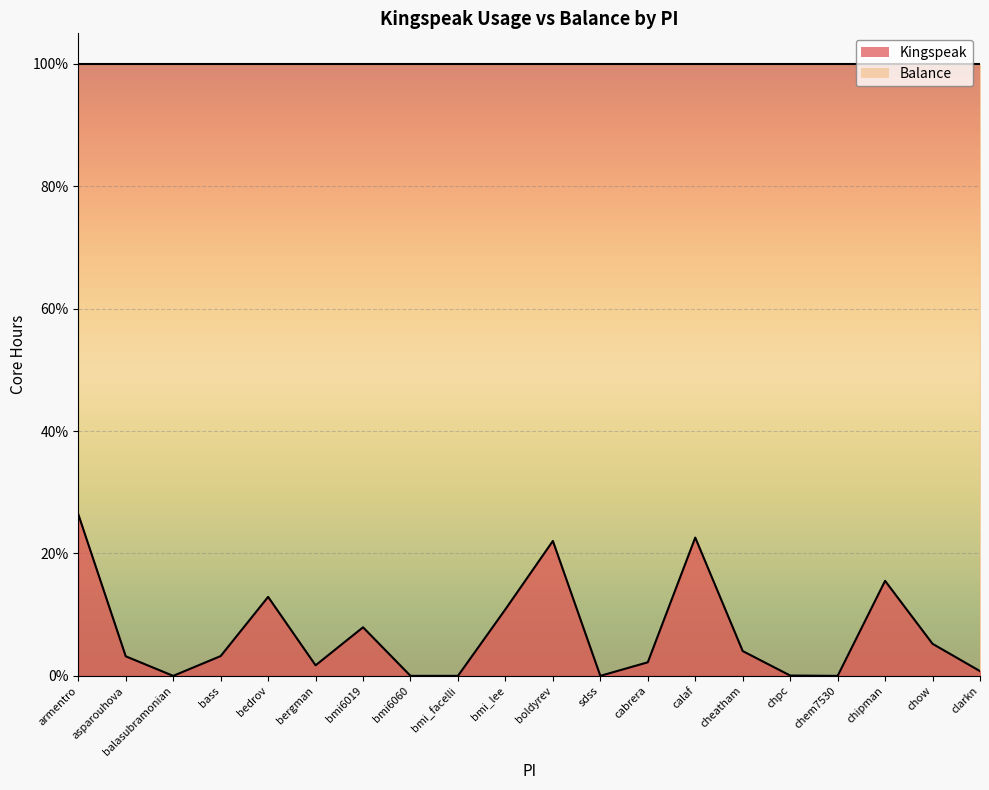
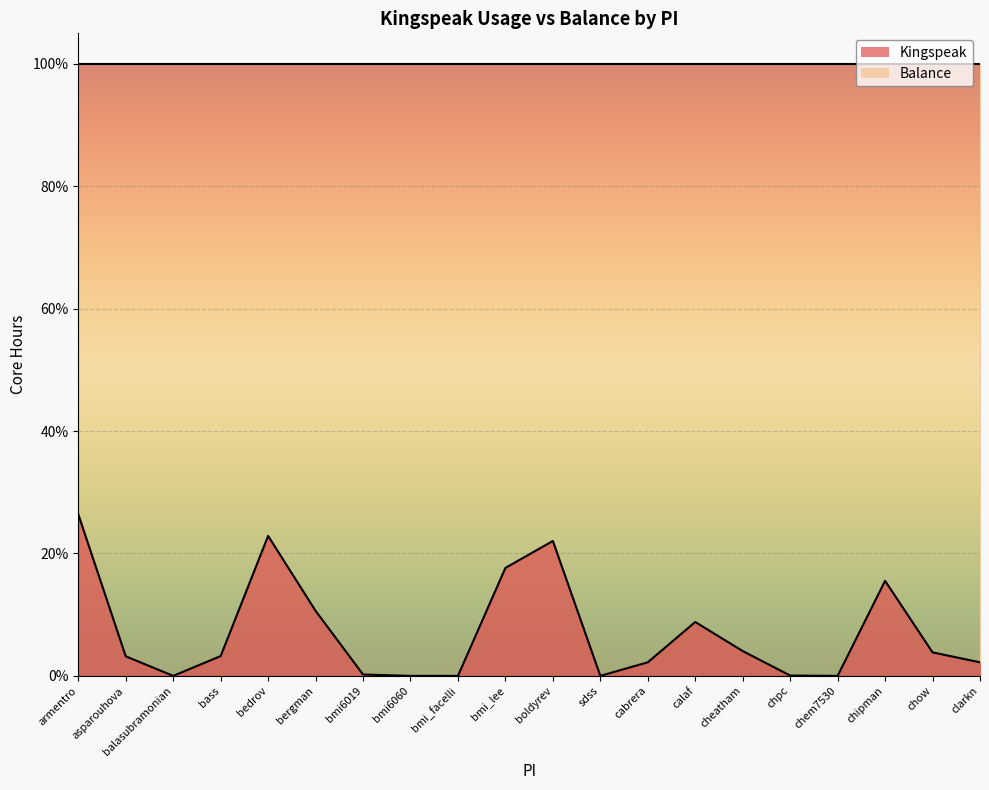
  {
    "Kingspeak": {
      "armentro": "26%",
      "asparouhova": "3%",
      "balasubramonian": "0%",
      "bass": "3%",
-     "bedrov": "13%",
-     "bergman": "2%",
-     "bmi6019": "8%",
+     "bedrov": "23%",
+     "bergman": "11%",
+     "bmi6019": "0%",
      "bmi6060": "0%",
      "bmi_facelli": "0%",
-     "bmi_lee": "11%",
+     "bmi_lee": "18%",
      "boldyrev": "22%",
      "sdss": "0%",
      "cabrera": "2%",
-     "calaf": "23%",
+     "calaf": "9%",
      "cheatham": "4%",
      "chpc": "0%",
      "chem7530": "0%",
      "chipman": "16%",
-     "chow": "5%",
-     "clarkn": "1%"
+     "chow": "4%",
+     "clarkn": "2%"
    },
    "Balance": {
      "armentro": "100%",
      "asparouhova": "100%",
      "balasubramonian": "100%",
      "bass": "100%",
      "bedrov": "100%",
      "bergman": "100%",
      "bmi6019": "100%",
      "bmi6060": "100%",
      "bmi_facelli": "100%",
      "bmi_lee": "100%",
      "boldyrev": "100%",
      "sdss": "100%",
      "cabrera": "100%",
      "calaf": "100%",
      "cheatham": "100%",
      "chpc": "100%",
      "chem7530": "100%",
      "clarkn": "100%"
    }
  }
